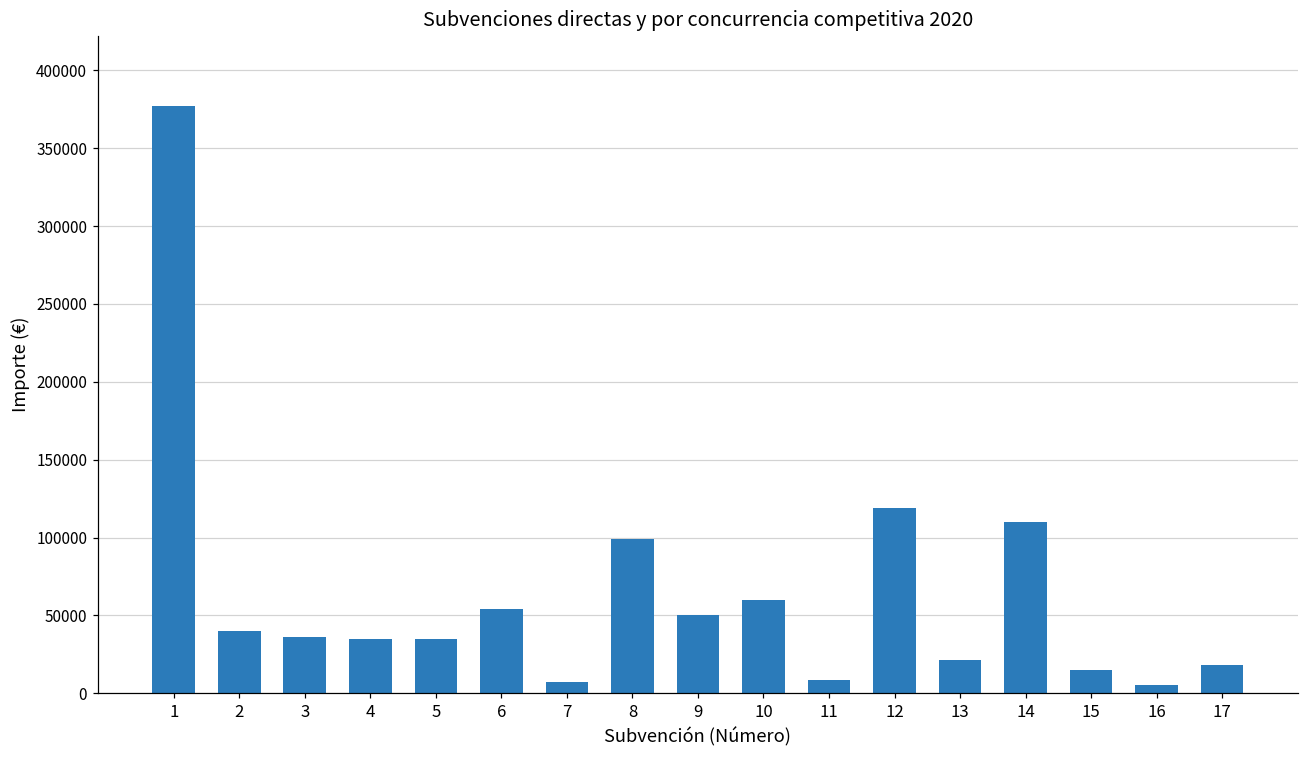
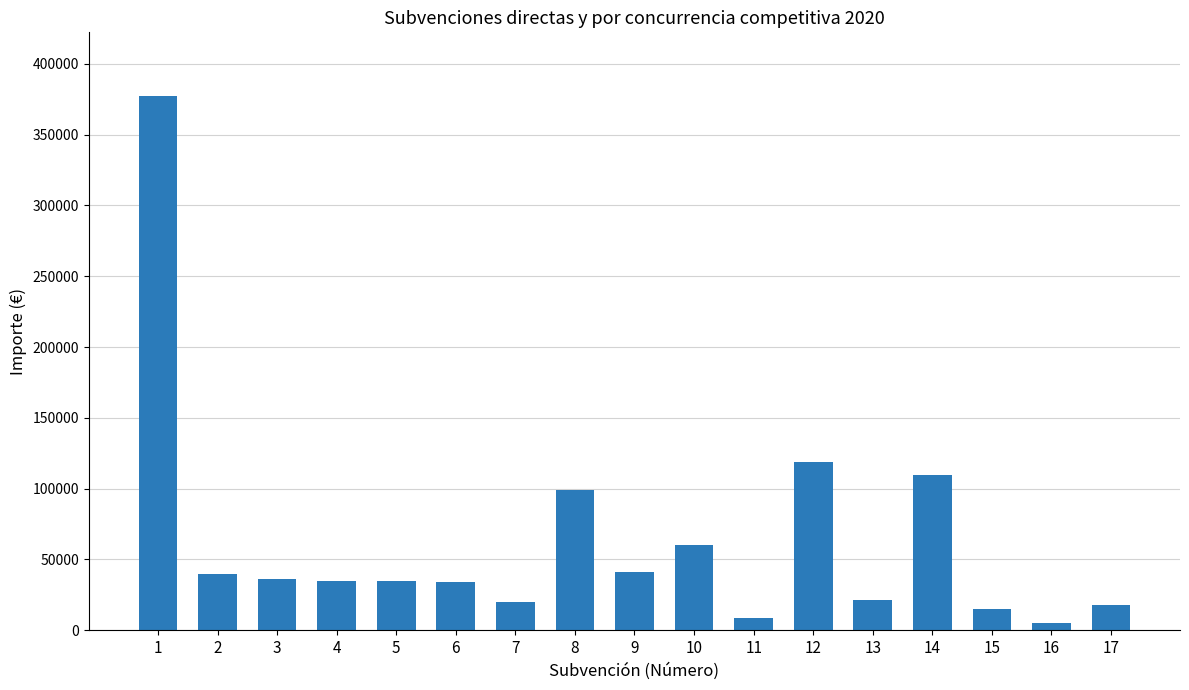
  {
    "1": 377000,
    "2": 40000,
    "3": 36000,
    "4": 35000,
    "5": 35000,
-   "6": 54000,
-   "7": 7000,
+   "6": 34000,
+   "7": 20000,
    "8": 99000,
-   "9": 50000,
+   "9": 41000,
    "10": 60000,
    "11": 8000,
    "12": 119000,
    "13": 22000,
    "14": 110000,
    "15": 15000,
    "16": 5000,
    "17": 18000
  }
